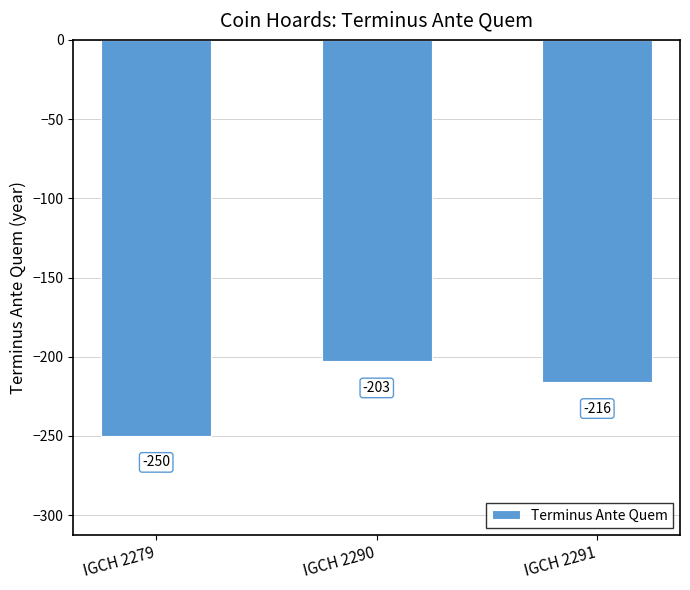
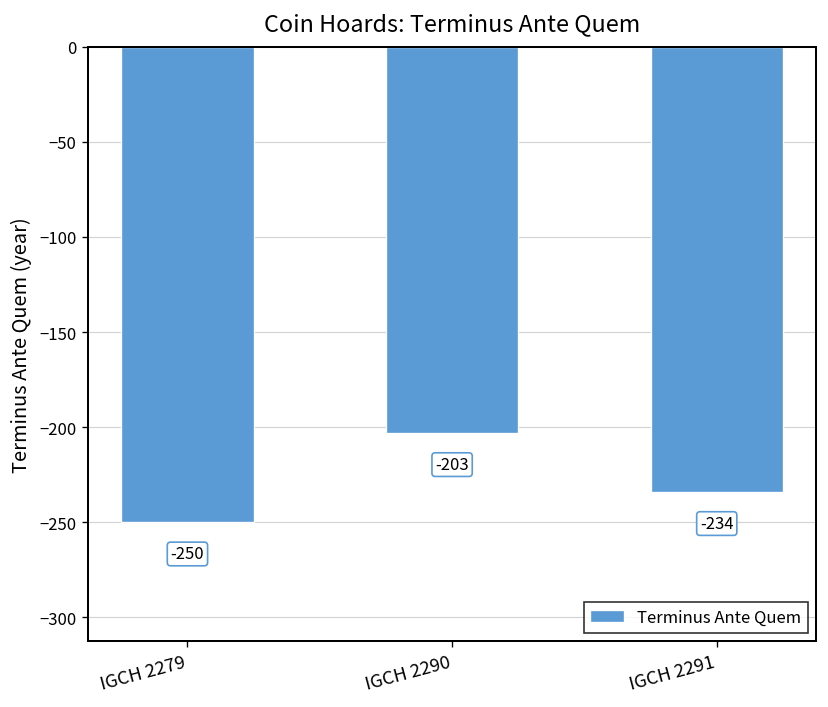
  {
-   "IGCH 2291": -216
+   "IGCH 2291": -234
  }
